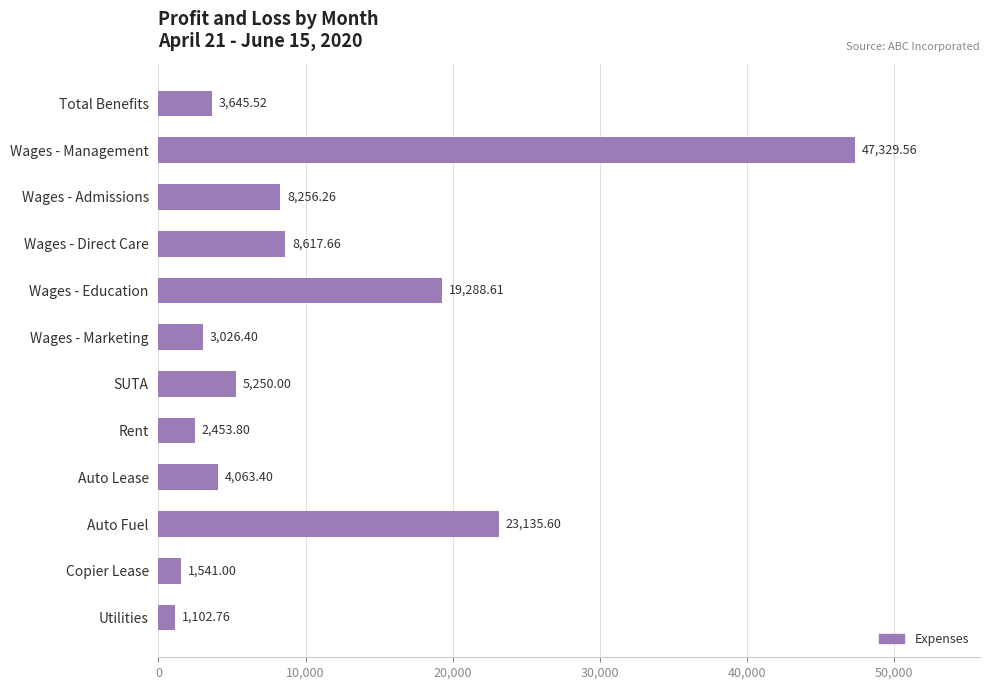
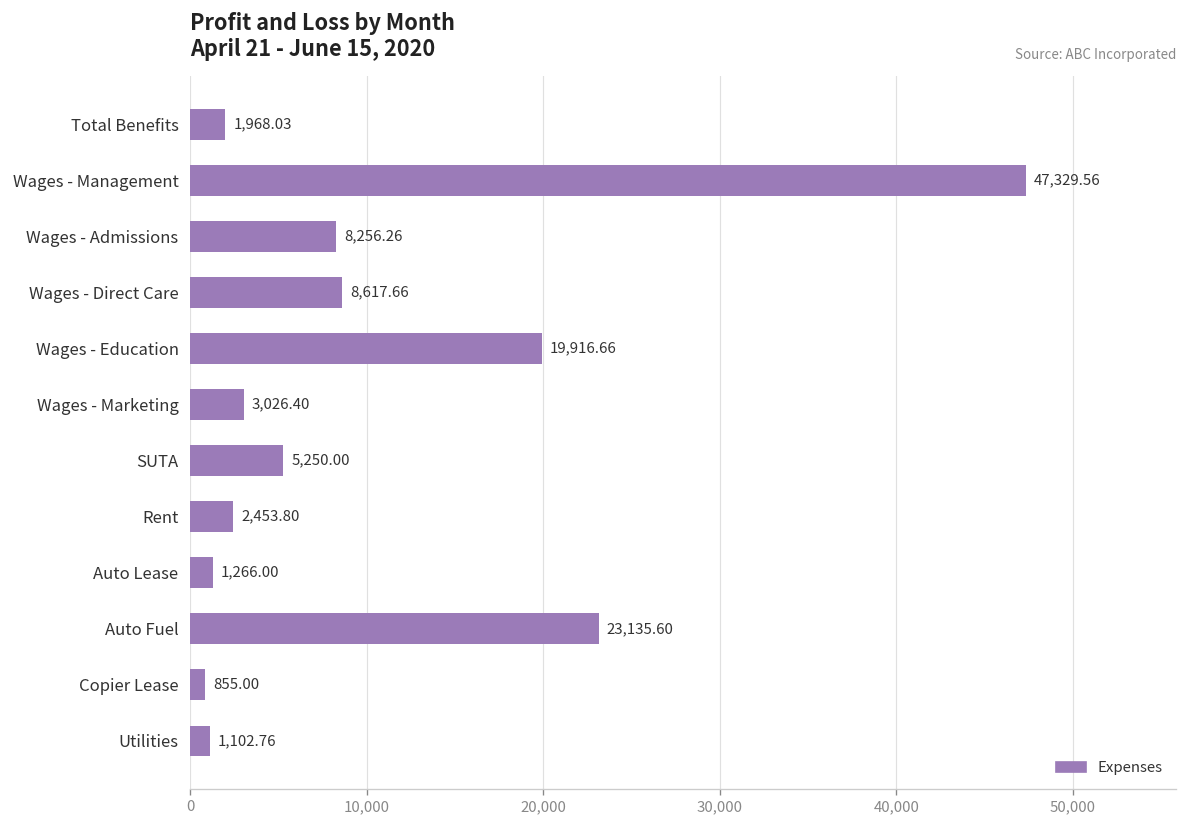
  {
-   "Total Benefits": "3,645.52",
+   "Total Benefits": "1,968.03",
    "Wages - Management": "47,329.56",
    "Wages - Admissions": "8,256.26",
    "Wages - Direct Care": "8,617.66",
-   "Wages - Education": "19,288.61",
+   "Wages - Education": "19,916.66",
    "Wages - Marketing": "3,026.40",
    "SUTA": "5,250.00",
    "Rent": "2,453.80",
-   "Auto Lease": "4,063.40",
+   "Auto Lease": "1,266.00",
    "Auto Fuel": "23,135.60",
-   "Copier Lease": "1,541.00",
+   "Copier Lease": "855.00",
    "Utilities": "1,102.76"
  }
